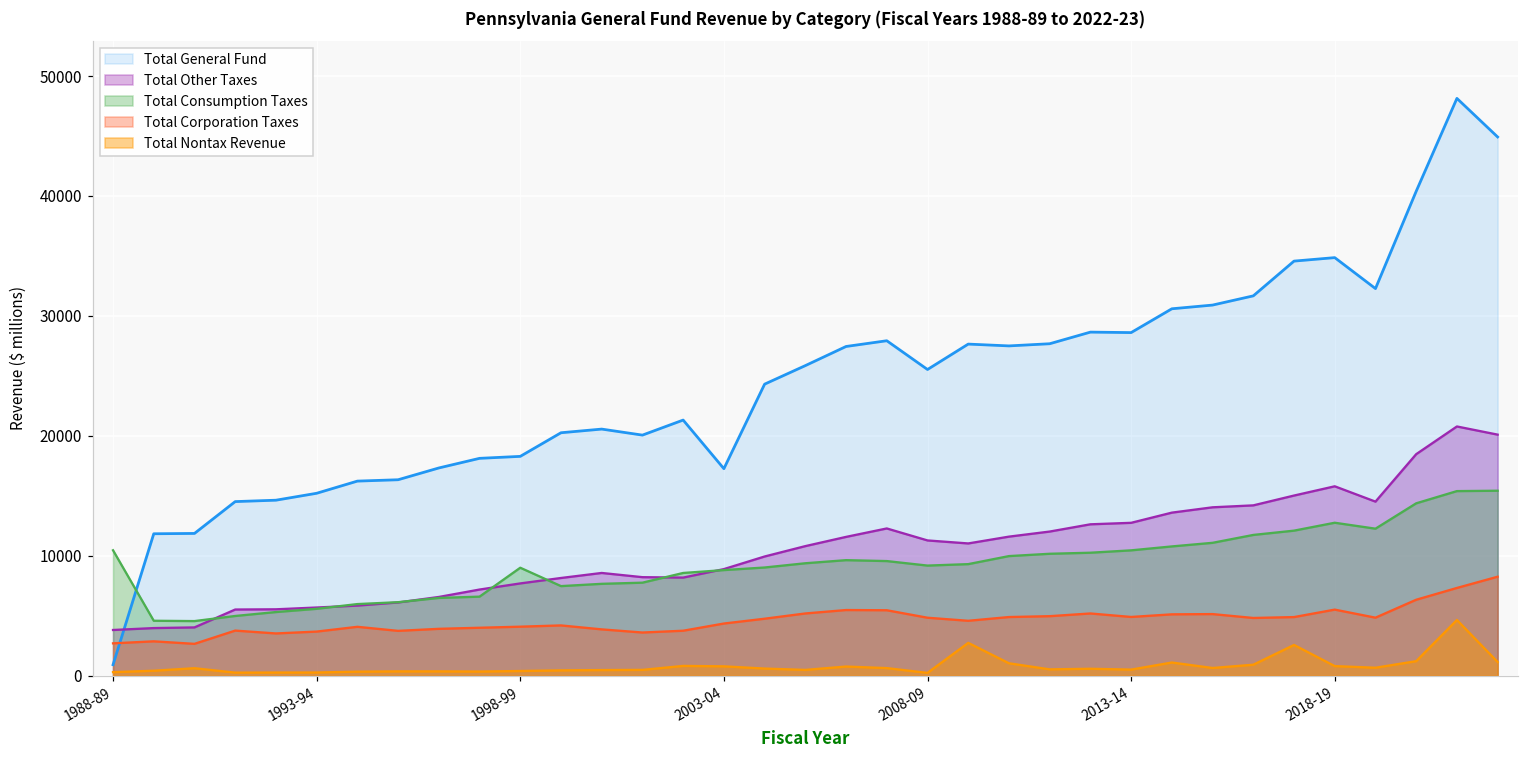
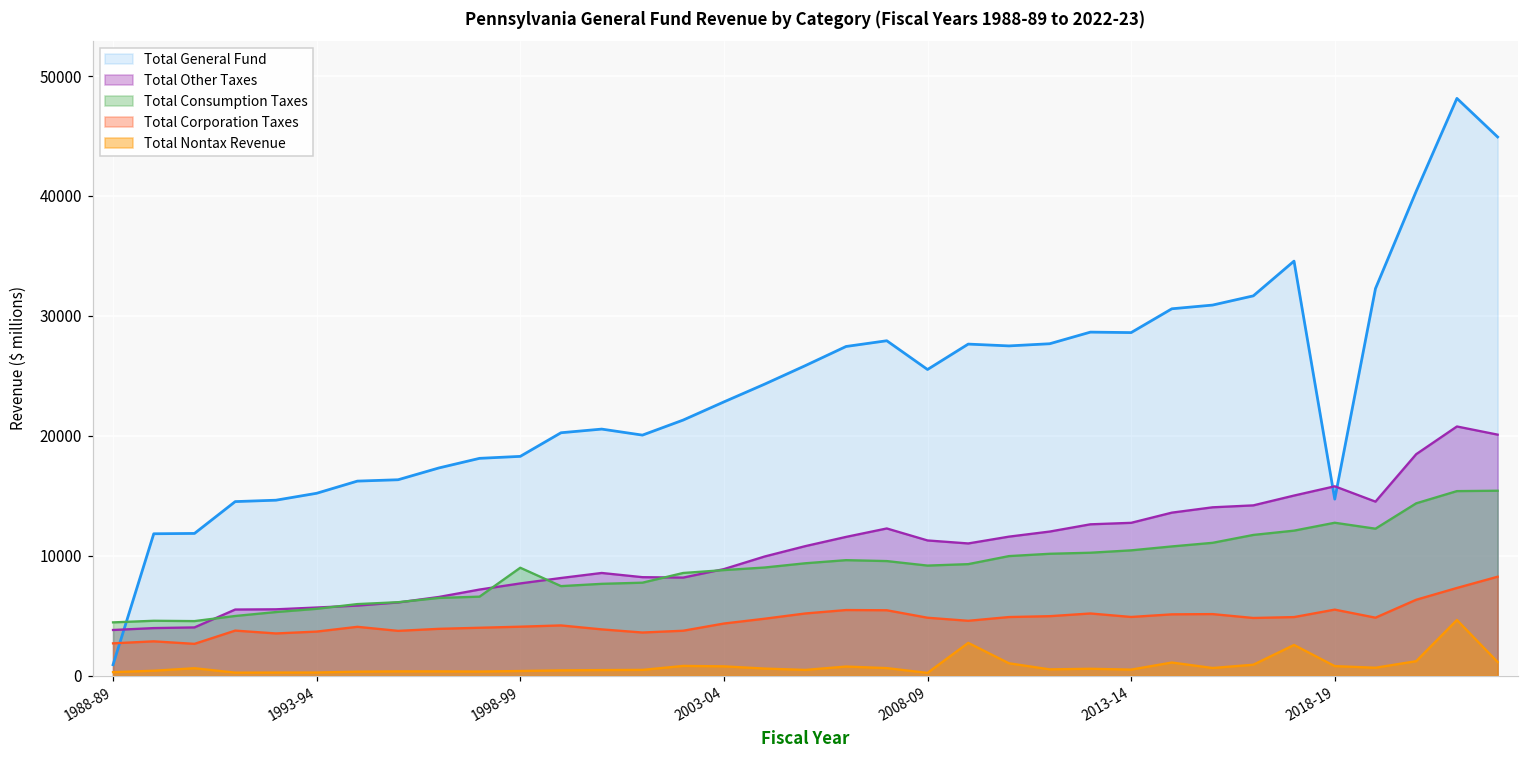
  {
    "Total General Fund": {
      "1988-89": 900,
      "1993-94": 15200,
      "1998-99": 18300,
-     "2003-04": 17300,
+     "2003-04": 22800,
      "2008-09": 25500,
      "2013-14": 28600,
-     "2018-19": 34900
+     "2018-19": 14700
    },
    "Total Other Taxes": {
      "1988-89": 3800,
      "1998-99": 7700,
      "2008-09": 11300,
      "2013-14": 12700,
      "2018-19": 15800
    },
    "Total Consumption Taxes": {
-     "1988-89": 10500,
+     "1988-89": 4400,
      "1998-99": 9000,
      "2008-09": 9200,
      "2013-14": 10500,
      "2018-19": 12800
    }
  }
